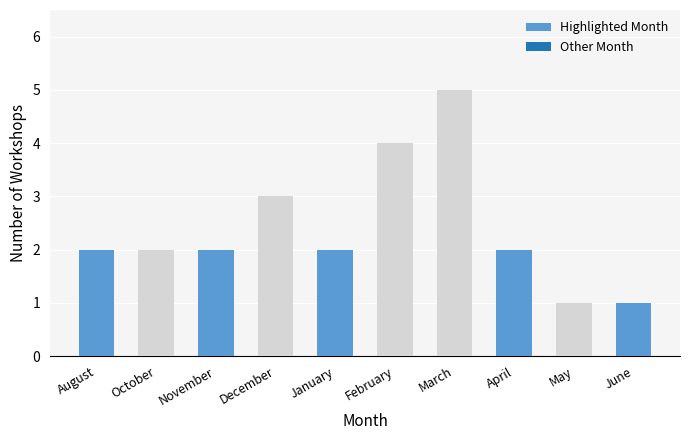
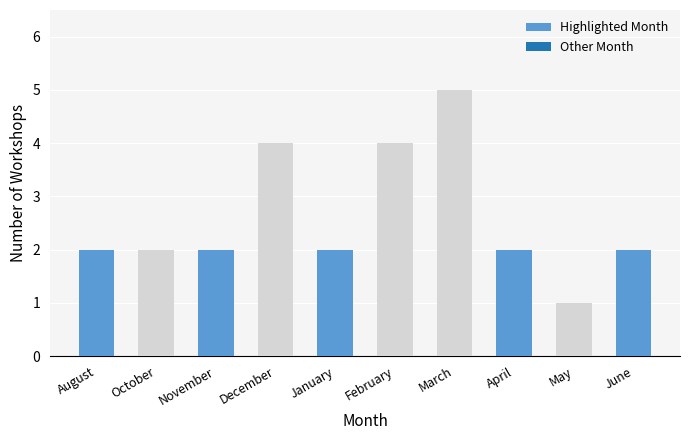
  {
    "August": 2,
    "October": 2,
    "November": 2,
-   "December": 3,
+   "December": 4,
    "January": 2,
    "February": 4,
    "March": 5,
    "April": 2,
    "May": 1,
-   "June": 1
+   "June": 2
  }
